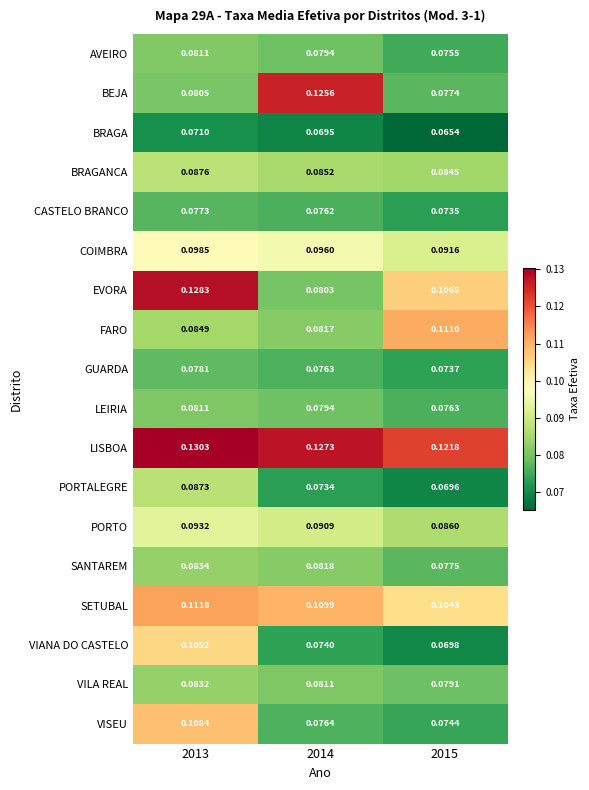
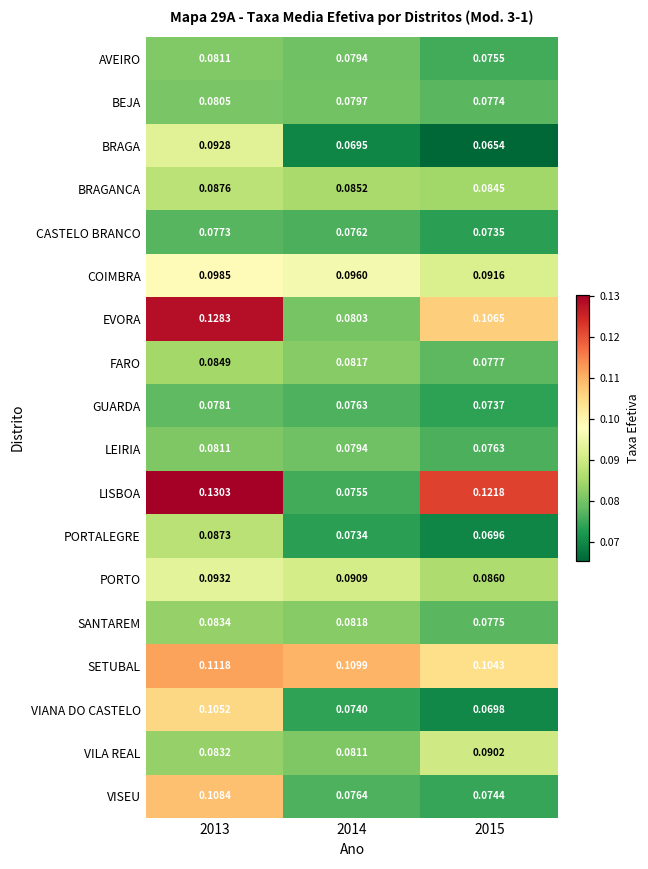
  {
    "AVEIRO": {
      "2013": 0.0811,
      "2014": 0.0794,
      "2015": 0.0755
    },
    "BEJA": {
      "2013": 0.0805,
-     "2014": 0.1256,
+     "2014": 0.0797,
      "2015": 0.0774
    },
    "BRAGA": {
-     "2013": 0.0710,
+     "2013": 0.0928,
      "2014": 0.0695,
      "2015": 0.0654
    },
    "BRAGANCA": {
      "2013": 0.0876,
      "2014": 0.0852,
      "2015": 0.0845
    },
    "CASTELO BRANCO": {
      "2013": 0.0773,
      "2014": 0.0762,
      "2015": 0.0735
    },
    "COIMBRA": {
      "2013": 0.0985,
      "2014": 0.0960,
      "2015": 0.0916
    },
    "EVORA": {
      "2013": 0.1283,
      "2014": 0.0803,
      "2015": 0.1065
    },
    "FARO": {
      "2013": 0.0849,
      "2014": 0.0817,
-     "2015": 0.1110
+     "2015": 0.0777
    },
    "GUARDA": {
      "2013": 0.0781,
      "2014": 0.0763,
      "2015": 0.0737
    },
    "LEIRIA": {
      "2013": 0.0811,
      "2014": 0.0794,
      "2015": 0.0763
    },
    "LISBOA": {
      "2013": 0.1303,
-     "2014": 0.1273,
+     "2014": 0.0755,
      "2015": 0.1218
    },
    "PORTALEGRE": {
      "2013": 0.0873,
      "2014": 0.0734,
      "2015": 0.0696
    },
    "PORTO": {
      "2013": 0.0932,
      "2014": 0.0909,
      "2015": 0.0860
    },
    "SANTAREM": {
      "2013": 0.0834,
      "2014": 0.0818,
      "2015": 0.0775
    },
    "SETUBAL": {
      "2013": 0.1118,
      "2014": 0.1099,
      "2015": 0.1043
    },
    "VIANA DO CASTELO": {
      "2013": 0.1052,
      "2014": 0.0740,
      "2015": 0.0698
    },
    "VILA REAL": {
      "2013": 0.0832,
      "2014": 0.0811,
-     "2015": 0.0791
+     "2015": 0.0902
    },
    "VISEU": {
      "2013": 0.1084,
      "2014": 0.0764,
      "2015": 0.0744
    }
  }
